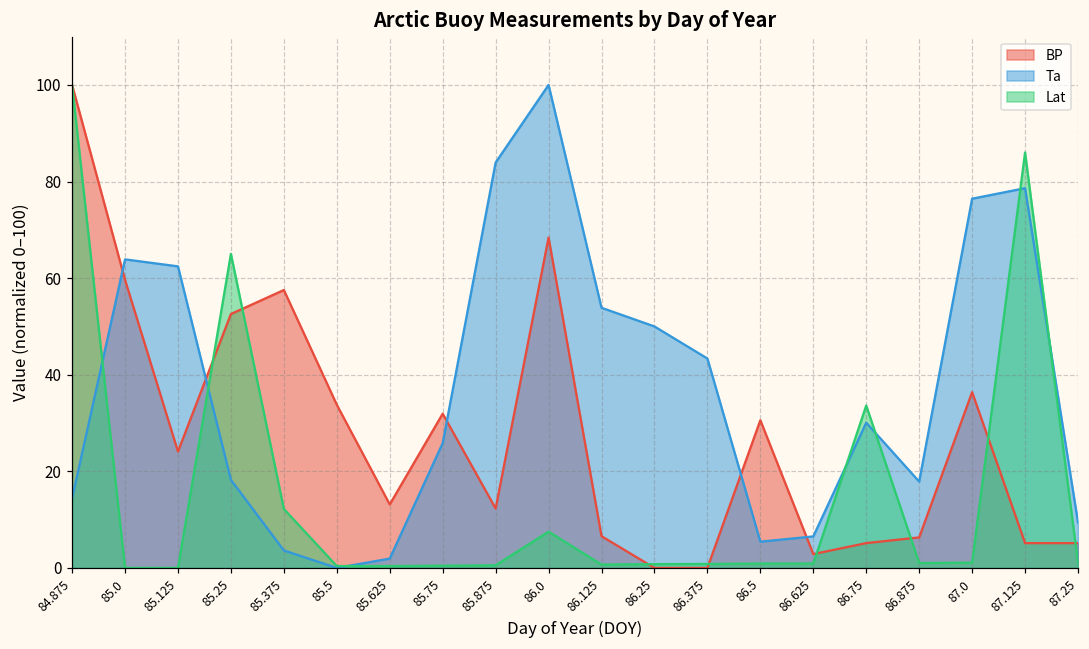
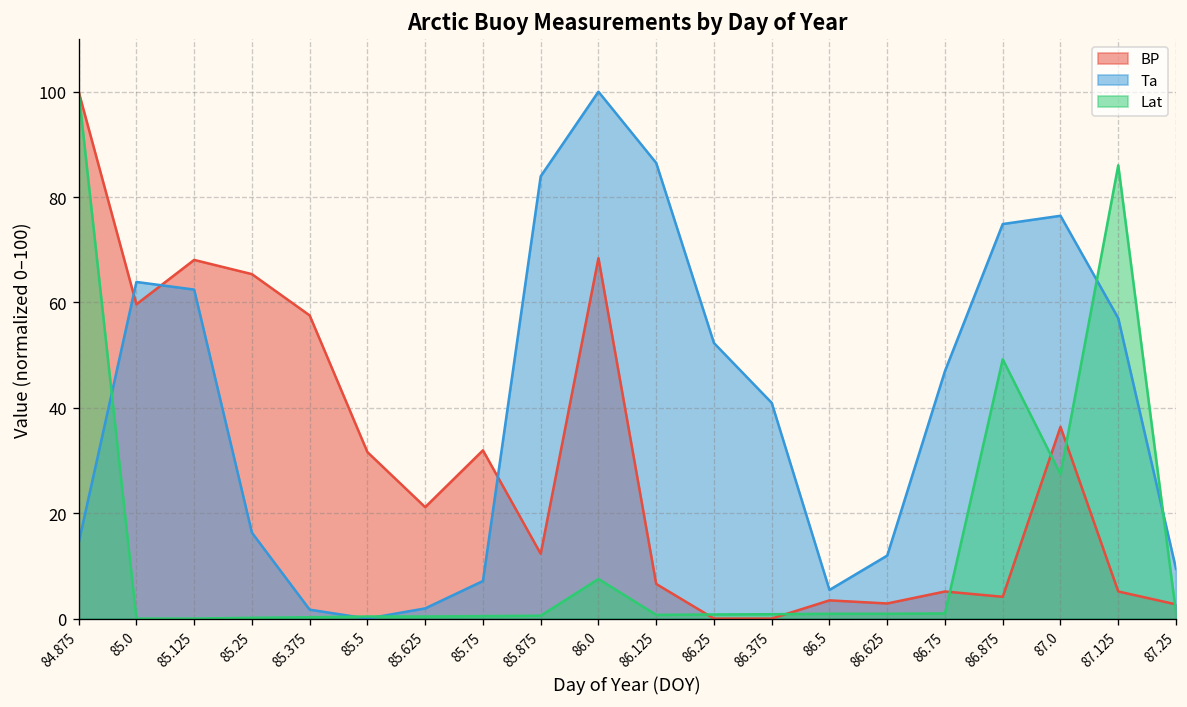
  {
    "BP": {
      "85.0": 60,
-     "85.125": 24,
-     "85.25": 53,
+     "85.125": 68,
+     "85.25": 65,
      "85.375": 58,
-     "85.5": 34,
-     "85.625": 13,
+     "85.5": 32,
+     "85.625": 21,
      "85.75": 32,
      "85.875": 12,
      "86.0": 68,
      "86.125": 7,
      "86.25": 0,
      "86.375": 0,
-     "86.5": 31,
+     "86.5": 3,
      "86.625": 3,
      "86.75": 5,
-     "86.875": 6,
+     "86.875": 4,
      "87.0": 36,
      "87.125": 5,
-     "87.25": 5
+     "87.25": 3
    },
    "Ta": {
      "84.875": 14,
      "85.0": 64,
      "85.125": 62,
-     "85.25": 18,
-     "85.375": 4,
+     "85.25": 16,
+     "85.375": 2,
      "85.625": 2,
-     "85.75": 26,
+     "85.75": 7,
      "85.875": 84,
      "86.0": 100,
-     "86.125": 54,
-     "86.25": 50,
-     "86.375": 43,
+     "86.125": 86,
+     "86.25": 52,
+     "86.375": 41,
      "86.5": 5,
-     "86.625": 7,
-     "86.75": 30,
-     "86.875": 18,
+     "86.625": 12,
+     "86.75": 47,
+     "86.875": 75,
      "87.0": 76,
-     "87.125": 79,
+     "87.125": 57,
      "87.25": 9
    },
    "Lat": {
      "85.0": 0,
      "85.125": 0,
-     "85.25": 65,
-     "85.375": 12,
+     "85.25": 0,
+     "85.375": 0,
      "85.625": 0,
      "85.75": 0,
      "85.875": 1,
      "86.0": 8,
      "86.125": 1,
      "86.25": 1,
      "86.375": 1,
      "86.5": 1,
      "86.625": 1,
-     "86.75": 34,
-     "86.875": 1,
-     "87.0": 1,
+     "86.75": 1,
+     "86.875": 49,
+     "87.0": 27,
      "87.125": 86,
      "87.25": 1
    }
  }
